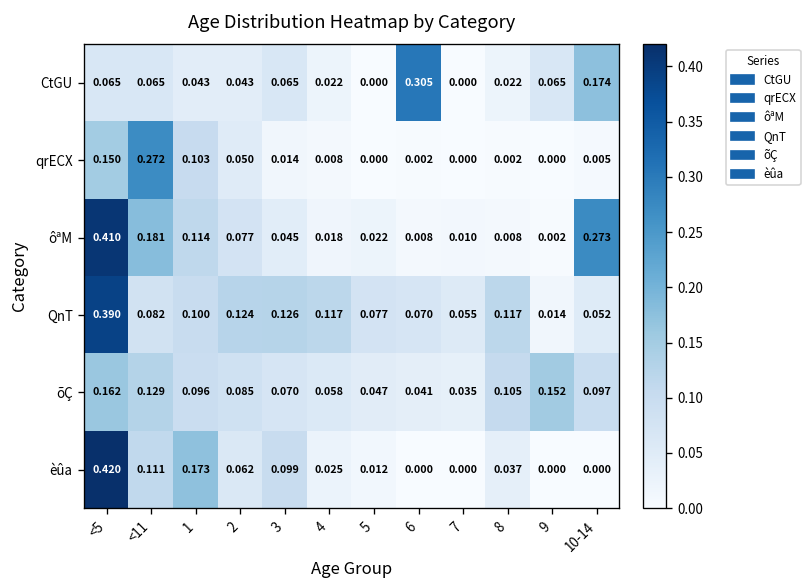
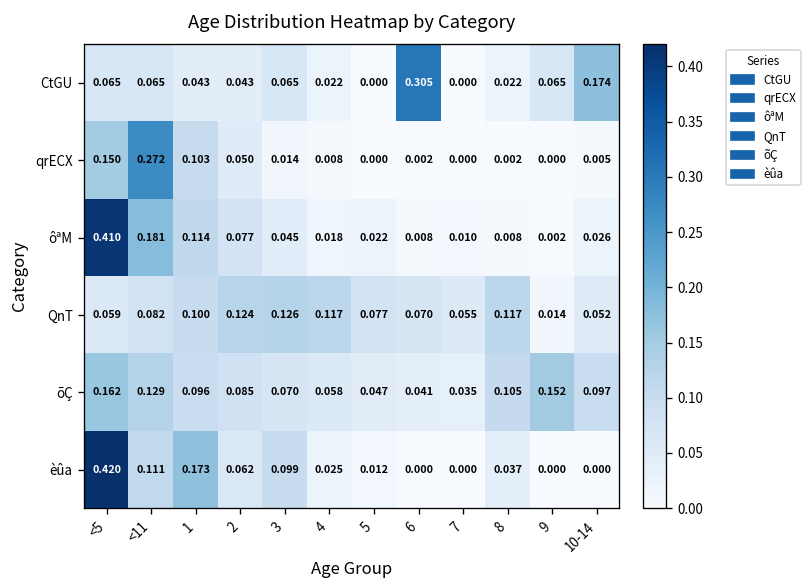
  {
    "CtGU": {
      "<5": 0.065,
      "<11": 0.065,
      "1": 0.043,
      "2": 0.043,
      "3": 0.065,
      "4": 0.022,
      "5": 0.000,
      "6": 0.305,
      "7": 0.000,
      "8": 0.022,
      "9": 0.065,
      "10-14": 0.174
    },
    "qrECX": {
      "<5": 0.150,
      "<11": 0.272,
      "1": 0.103,
      "2": 0.050,
      "3": 0.014,
      "4": 0.008,
      "5": 0.000,
      "6": 0.002,
      "7": 0.000,
      "8": 0.002,
      "9": 0.000,
      "10-14": 0.005
    },
    "ôªM": {
      "<5": 0.410,
      "<11": 0.181,
      "1": 0.114,
      "2": 0.077,
      "3": 0.045,
      "4": 0.018,
      "5": 0.022,
      "6": 0.008,
      "7": 0.010,
      "8": 0.008,
      "9": 0.002,
-     "10-14": 0.273
+     "10-14": 0.026
    },
    "QnT": {
-     "<5": 0.390,
+     "<5": 0.059,
      "<11": 0.082,
      "1": 0.100,
      "2": 0.124,
      "3": 0.126,
      "4": 0.117,
      "5": 0.077,
      "6": 0.070,
      "7": 0.055,
      "8": 0.117,
      "9": 0.014,
      "10-14": 0.052
    },
    "õÇ": {
      "<5": 0.162,
      "<11": 0.129,
      "1": 0.096,
      "2": 0.085,
      "3": 0.070,
      "4": 0.058,
      "5": 0.047,
      "6": 0.041,
      "7": 0.035,
      "8": 0.105,
      "9": 0.152,
      "10-14": 0.097
    },
    "èûa": {
      "<5": 0.420,
      "<11": 0.111,
      "1": 0.173,
      "2": 0.062,
      "3": 0.099,
      "4": 0.025,
      "5": 0.012,
      "6": 0.000,
      "7": 0.000,
      "8": 0.037,
      "9": 0.000,
      "10-14": 0.000
    }
  }
